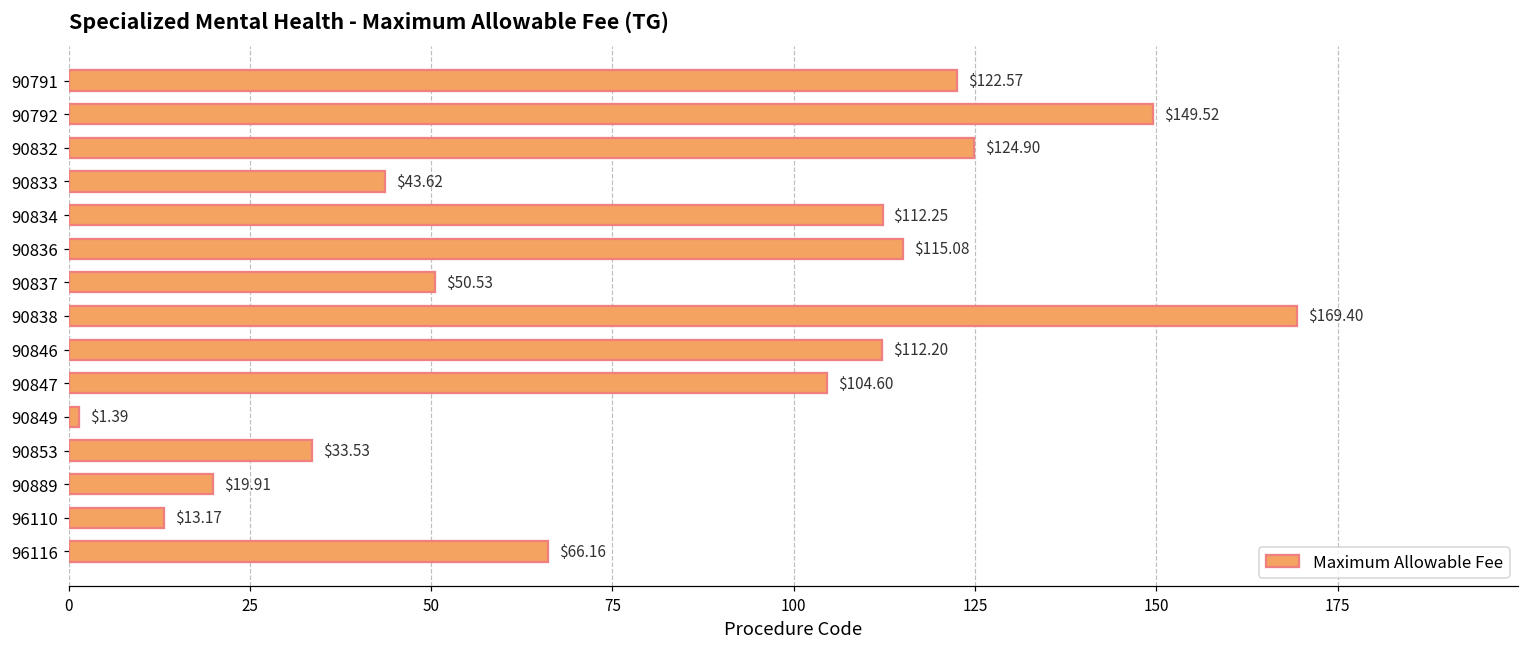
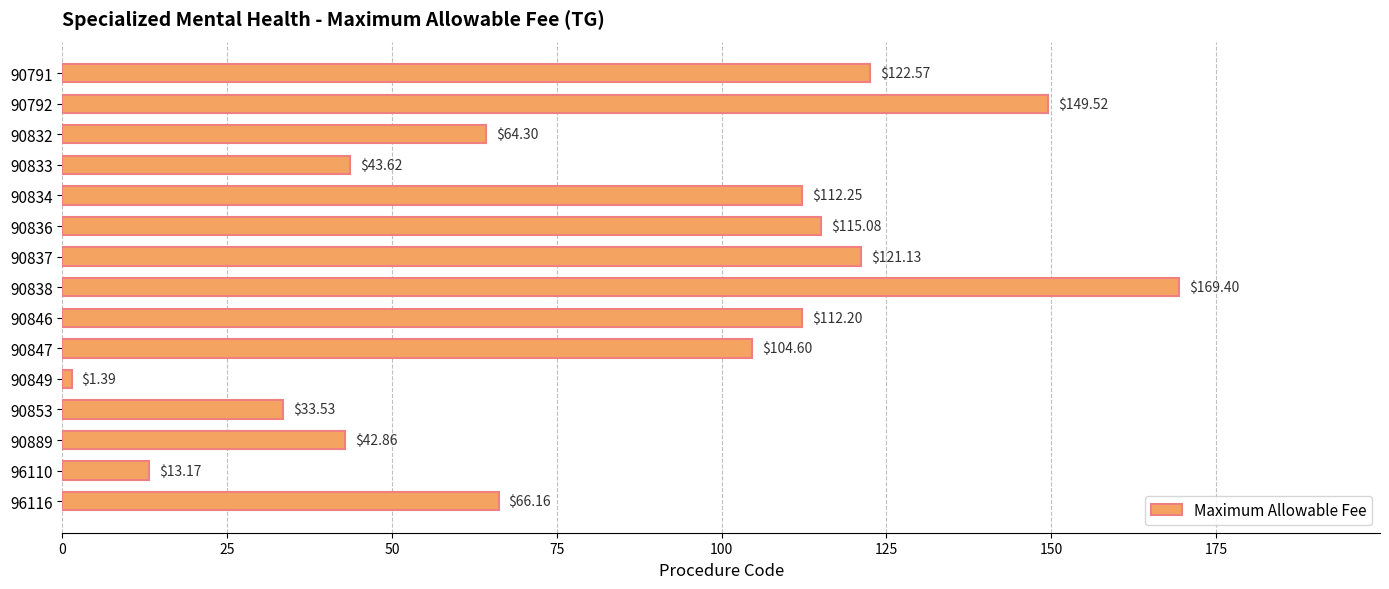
  {
    "90791": "$122.57",
    "90792": "$149.52",
-   "90832": "$124.90",
+   "90832": "$64.30",
    "90833": "$43.62",
    "90834": "$112.25",
    "90836": "$115.08",
-   "90837": "$50.53",
+   "90837": "$121.13",
    "90838": "$169.40",
    "90846": "$112.20",
    "90847": "$104.60",
    "90849": "$1.39",
    "90853": "$33.53",
-   "90889": "$19.91",
+   "90889": "$42.86",
    "96110": "$13.17",
    "96116": "$66.16"
  }
